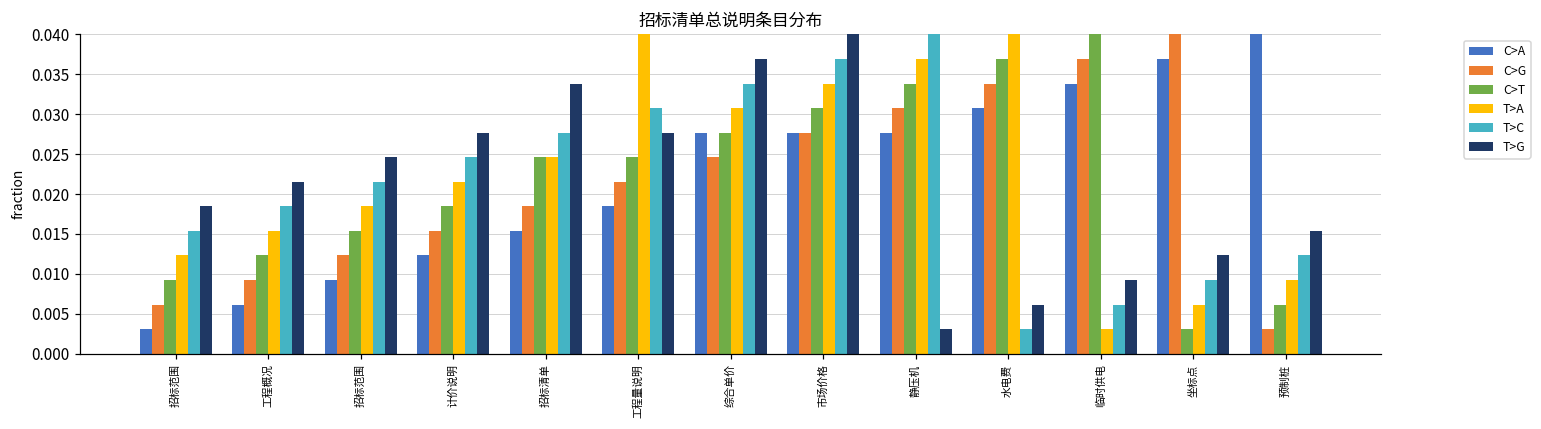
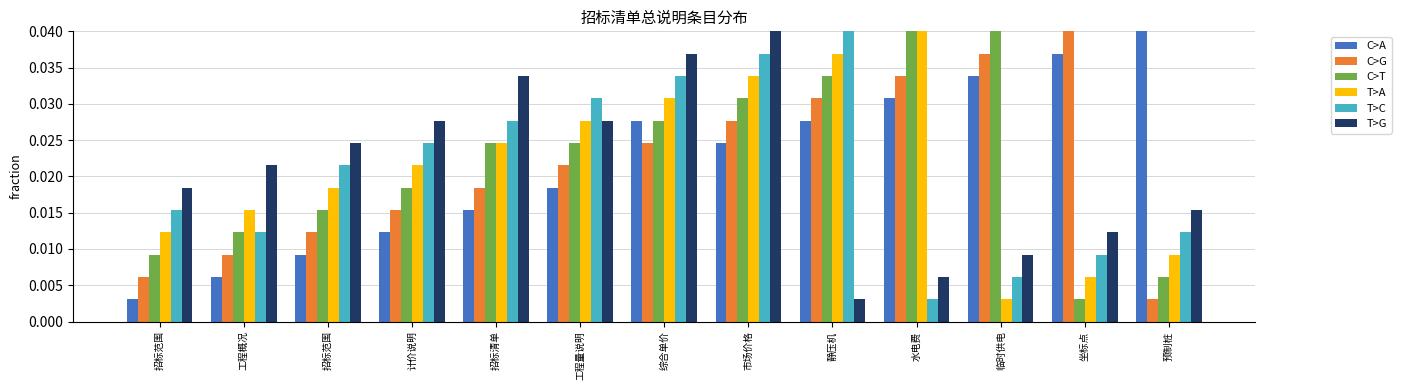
  {
    "C>A": {
      "工程概况": 0.006,
      "计价说明": 0.012,
      "招标清单": 0.015,
      "工程量说明": 0.018,
      "综合单价": 0.028,
-     "市场价格": 0.028,
+     "市场价格": 0.025,
      "静压机": 0.028,
      "水电费": 0.031,
      "临时供电": 0.034,
      "坐标点": 0.037,
      "预制桩": 0.040
    },
    "C>G": {
      "工程概况": 0.009,
      "计价说明": 0.015,
      "招标清单": 0.018,
      "工程量说明": 0.022,
      "综合单价": 0.025,
      "市场价格": 0.028,
      "静压机": 0.031,
      "水电费": 0.034,
      "临时供电": 0.037,
      "坐标点": 0.040,
      "预制桩": 0.003
    },
    "C>T": {
      "工程概况": 0.012,
      "计价说明": 0.018,
      "招标清单": 0.025,
      "工程量说明": 0.025,
      "综合单价": 0.028,
      "市场价格": 0.031,
      "静压机": 0.034,
-     "水电费": 0.037,
+     "水电费": 0.040,
      "临时供电": 0.040,
      "坐标点": 0.003,
      "预制桩": 0.006
    },
    "T>A": {
      "工程概况": 0.015,
      "计价说明": 0.022,
      "招标清单": 0.025,
-     "工程量说明": 0.040,
+     "工程量说明": 0.028,
      "综合单价": 0.031,
      "市场价格": 0.034,
      "静压机": 0.037,
      "水电费": 0.040,
      "临时供电": 0.003,
      "坐标点": 0.006,
      "预制桩": 0.009
    },
    "T>C": {
-     "工程概况": 0.018,
+     "工程概况": 0.012,
      "计价说明": 0.025,
      "招标清单": 0.028,
      "工程量说明": 0.031,
      "综合单价": 0.034,
      "市场价格": 0.037,
      "静压机": 0.040,
      "水电费": 0.003,
      "临时供电": 0.006,
      "坐标点": 0.009,
      "预制桩": 0.012
    },
    "T>G": {
      "工程概况": 0.022,
      "计价说明": 0.028,
      "招标清单": 0.034,
      "工程量说明": 0.028,
      "综合单价": 0.037,
      "市场价格": 0.040,
      "静压机": 0.003,
      "水电费": 0.006,
      "临时供电": 0.009,
      "坐标点": 0.012,
      "预制桩": 0.015
    }
  }
